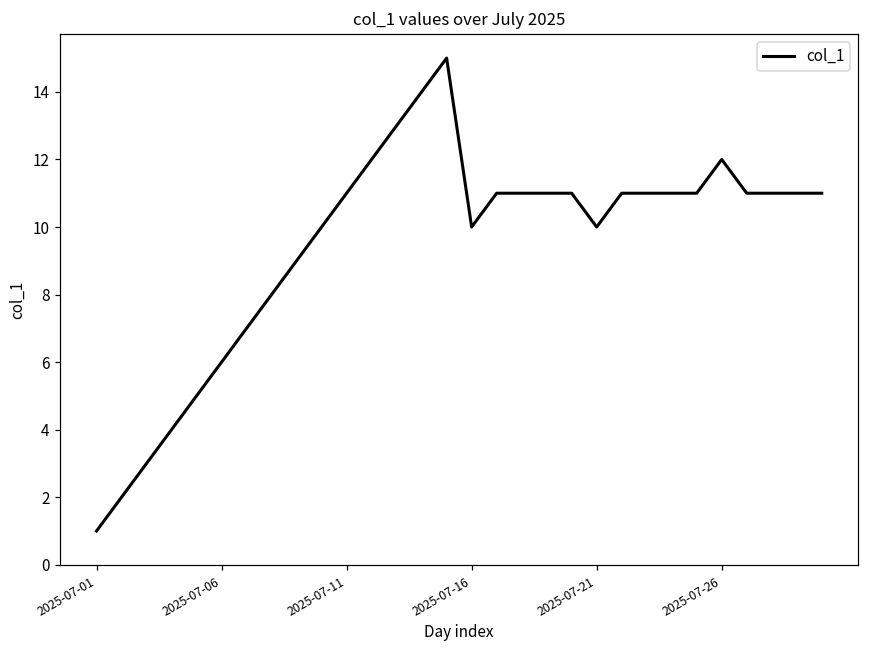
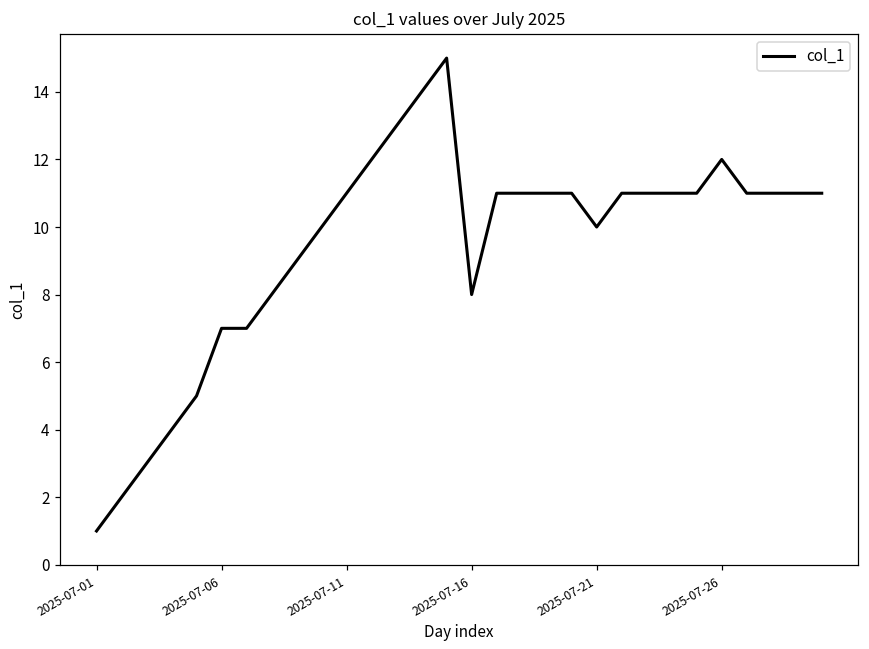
  {
    "2025-07-01": 1,
-   "2025-07-06": 6,
+   "2025-07-06": 7,
    "2025-07-11": 11,
-   "2025-07-16": 10,
+   "2025-07-16": 8,
    "2025-07-21": 10,
    "2025-07-26": 12
  }
